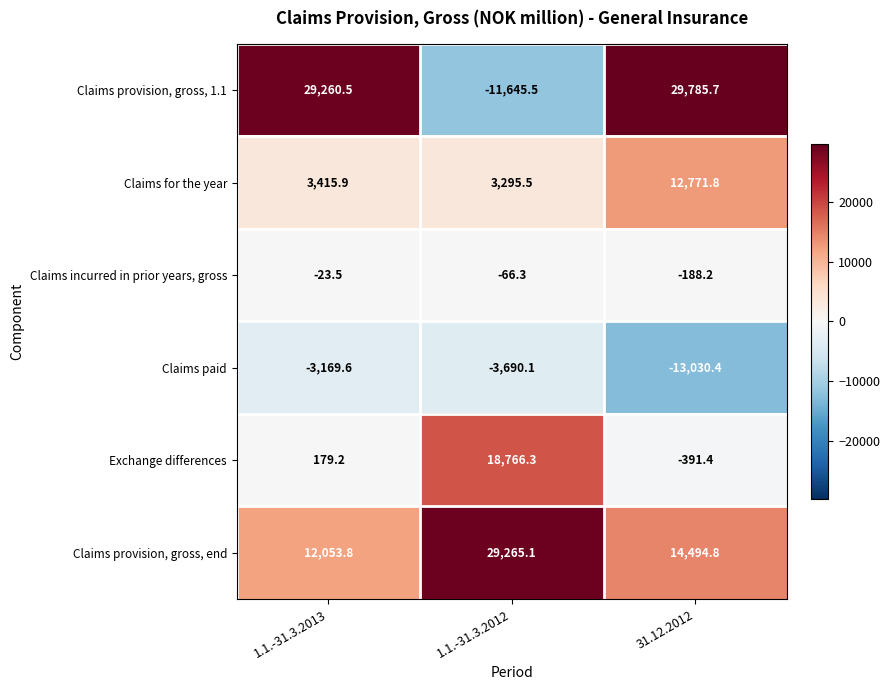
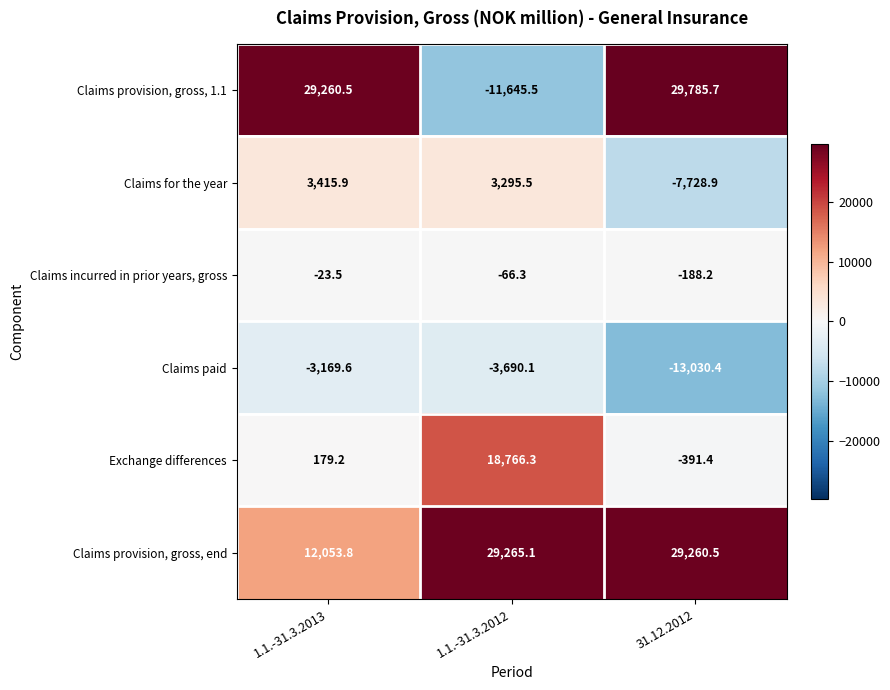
  {
    "Claims provision, gross, 1.1": {
      "1.1.-31.3.2013": "29,260.5",
      "1.1.-31.3.2012": "-11,645.5",
      "31.12.2012": "29,785.7"
    },
    "Claims for the year": {
      "1.1.-31.3.2013": "3,415.9",
      "1.1.-31.3.2012": "3,295.5",
-     "31.12.2012": "12,771.8"
+     "31.12.2012": "-7,728.9"
    },
    "Claims incurred in prior years, gross": {
      "1.1.-31.3.2013": "-23.5",
      "1.1.-31.3.2012": "-66.3",
      "31.12.2012": "-188.2"
    },
    "Claims paid": {
      "1.1.-31.3.2013": "-3,169.6",
      "1.1.-31.3.2012": "-3,690.1",
      "31.12.2012": "-13,030.4"
    },
    "Exchange differences": {
      "1.1.-31.3.2013": "179.2",
      "1.1.-31.3.2012": "18,766.3",
      "31.12.2012": "-391.4"
    },
    "Claims provision, gross, end": {
      "1.1.-31.3.2013": "12,053.8",
      "1.1.-31.3.2012": "29,265.1",
-     "31.12.2012": "14,494.8"
+     "31.12.2012": "29,260.5"
    }
  }
